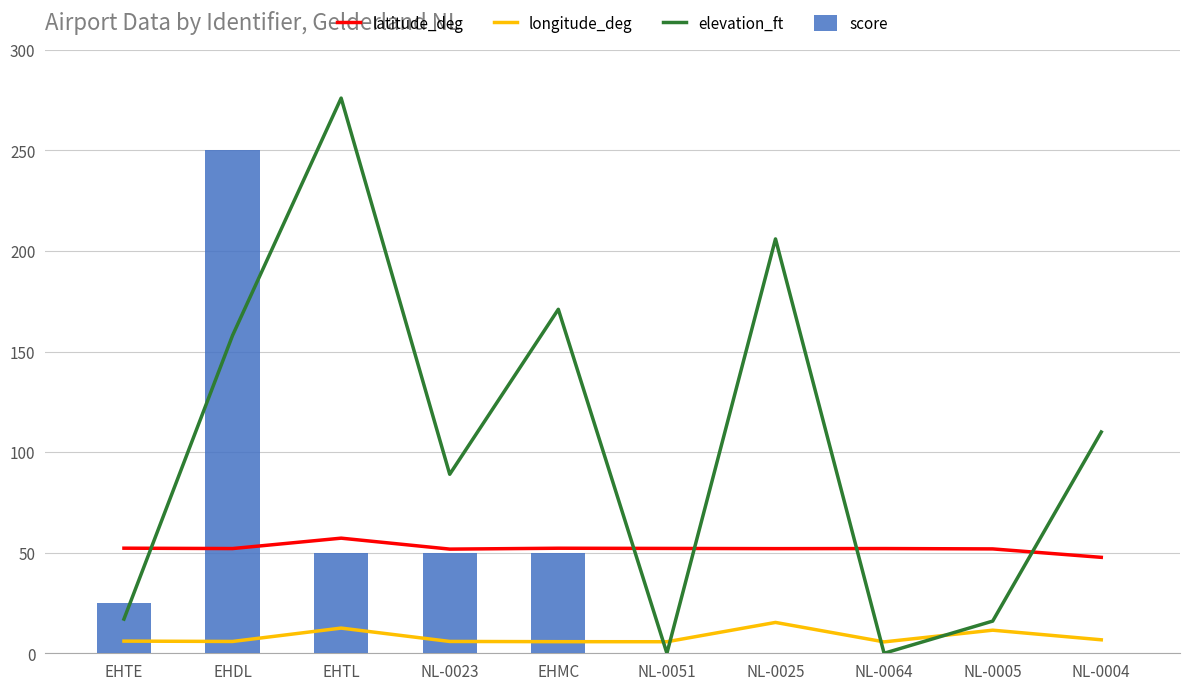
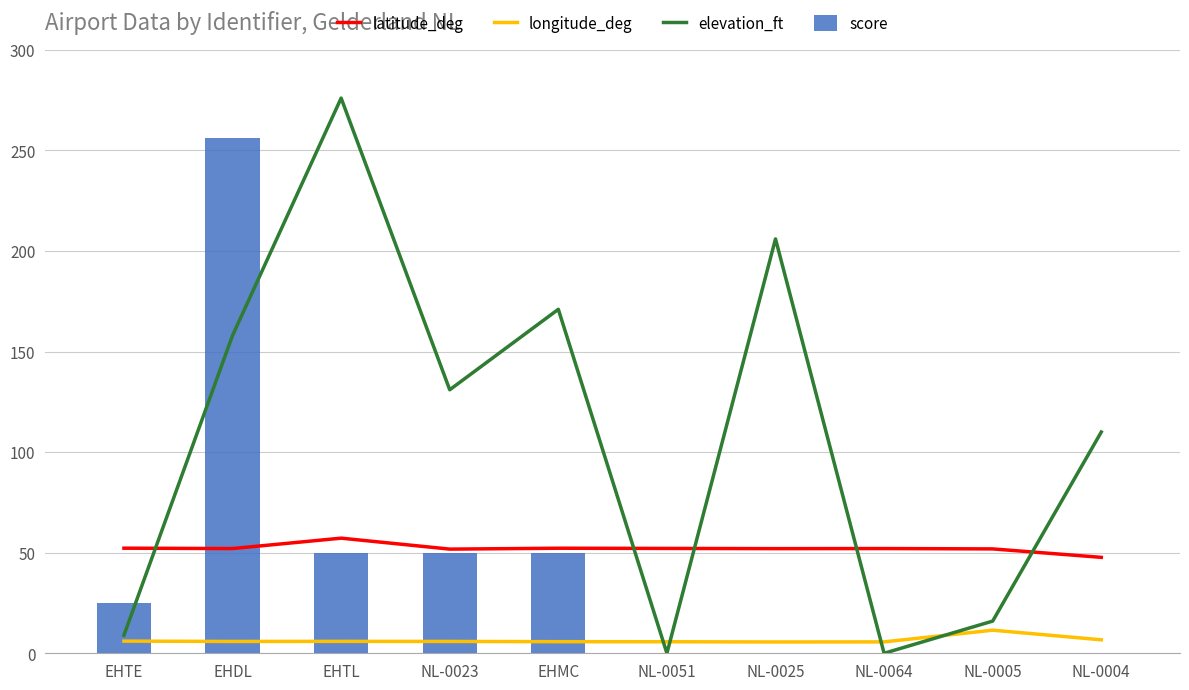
  {
    "score": {
      "EHTE": 25,
-     "EHDL": 250,
+     "EHDL": 256,
      "EHTL": 50,
      "NL-0023": 50,
      "EHMC": 50,
      "NL-0051": 0,
      "NL-0025": 0,
      "NL-0064": 0,
      "NL-0005": 0,
      "NL-0004": 0
    },
    "latitude_deg": {
      "EHTE": 52,
      "EHDL": 52,
      "EHTL": 57,
      "NL-0023": 52,
      "EHMC": 52,
      "NL-0051": 52,
      "NL-0025": 52,
      "NL-0064": 52,
      "NL-0005": 52,
      "NL-0004": 48
    },
    "longitude_deg": {
      "EHTE": 6,
      "EHDL": 6,
-     "EHTL": 13,
+     "EHTL": 6,
      "NL-0023": 6,
      "EHMC": 6,
      "NL-0051": 6,
-     "NL-0025": 15,
+     "NL-0025": 6,
      "NL-0064": 6,
      "NL-0005": 11,
      "NL-0004": 7
    },
    "elevation_ft": {
-     "EHTE": 17,
+     "EHTE": 9,
      "EHDL": 158,
      "EHTL": 276,
-     "NL-0023": 89,
+     "NL-0023": 131,
      "EHMC": 171,
      "NL-0051": 0,
      "NL-0025": 206,
      "NL-0064": 0,
      "NL-0005": 16,
      "NL-0004": 110
    }
  }
